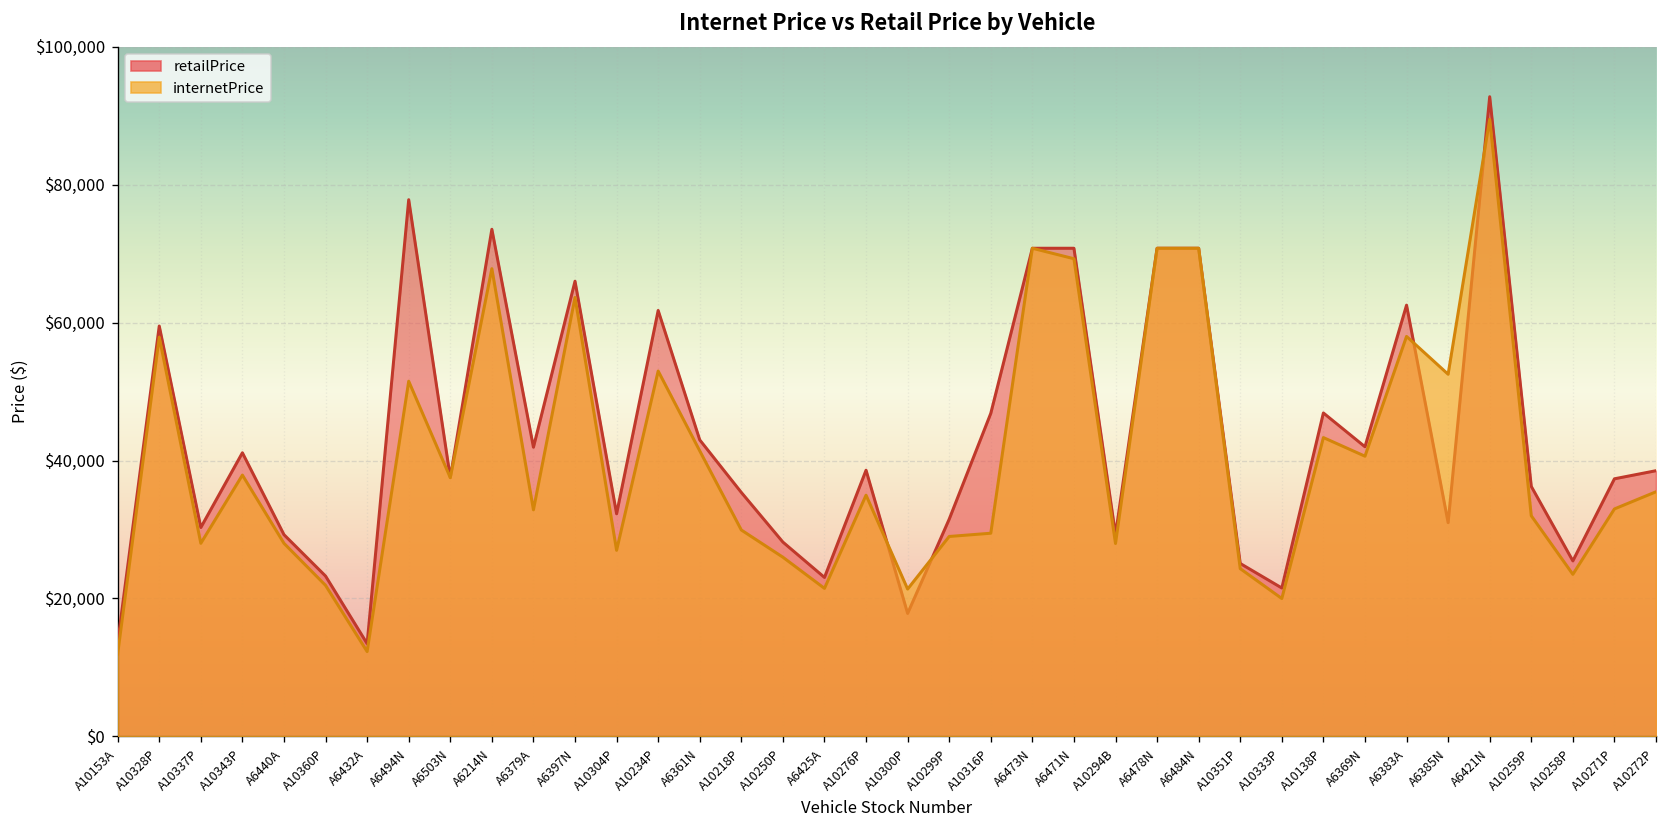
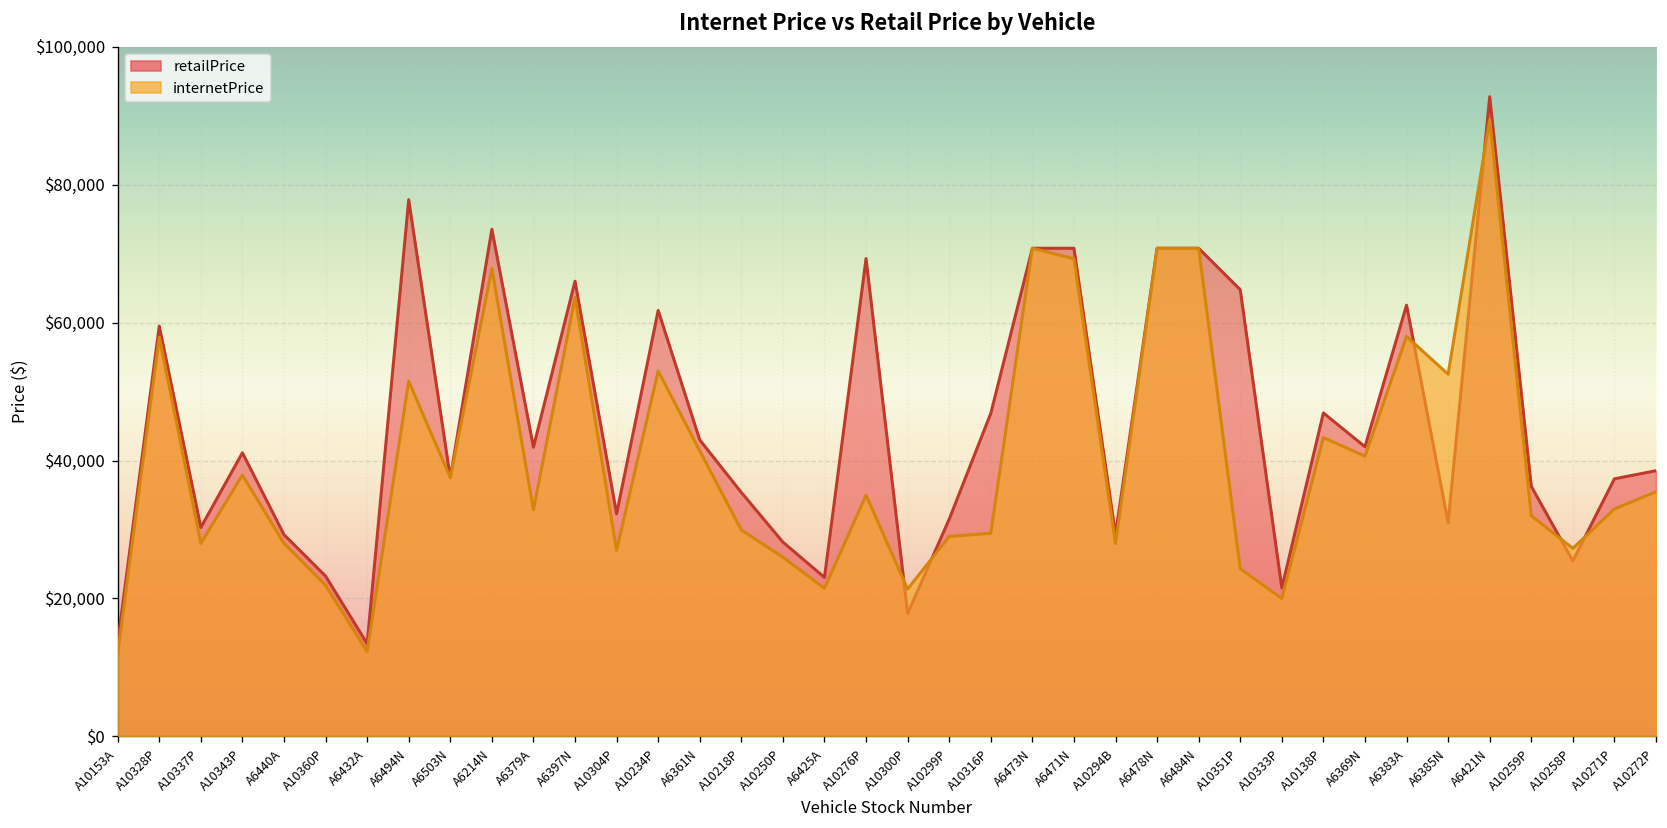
  {
    "retailPrice": {
      "A10153A": "$14,000",
      "A10328P": "$60,000",
      "A10337P": "$30,000",
      "A10343P": "$41,000",
      "A6440A": "$29,000",
      "A10360P": "$23,000",
      "A6432A": "$13,000",
      "A6494N": "$78,000",
      "A6214N": "$74,000",
      "A6379A": "$42,000",
      "A6397N": "$66,000",
      "A10304P": "$32,000",
      "A10234P": "$62,000",
      "A6361N": "$43,000",
      "A10218P": "$35,000",
      "A10250P": "$28,000",
      "A6425A": "$23,000",
-     "A10276P": "$39,000",
+     "A10276P": "$69,000",
      "A10300P": "$18,000",
      "A10299P": "$32,000",
      "A10316P": "$47,000",
      "A6471N": "$71,000",
      "A10294B": "$29,000",
-     "A10351P": "$25,000",
+     "A10351P": "$65,000",
      "A10333P": "$22,000",
      "A10138P": "$47,000",
      "A6369N": "$42,000",
      "A6383A": "$63,000",
      "A6385N": "$31,000",
      "A6421N": "$93,000",
      "A10259P": "$36,000",
      "A10258P": "$25,000",
      "A10271P": "$37,000",
      "A10272P": "$39,000"
    },
    "internetPrice": {
      "A10153A": "$12,000",
      "A10328P": "$58,000",
      "A10337P": "$28,000",
      "A10343P": "$38,000",
      "A6440A": "$28,000",
      "A10360P": "$22,000",
      "A6432A": "$12,000",
      "A6494N": "$52,000",
      "A6214N": "$68,000",
      "A6379A": "$33,000",
      "A6397N": "$64,000",
      "A10304P": "$27,000",
      "A10234P": "$53,000",
      "A6361N": "$41,000",
      "A10218P": "$30,000",
      "A10250P": "$26,000",
      "A6425A": "$21,000",
      "A10276P": "$35,000",
      "A10300P": "$21,000",
      "A10299P": "$29,000",
      "A10316P": "$29,000",
      "A6471N": "$69,000",
      "A10294B": "$28,000",
      "A10351P": "$24,000",
      "A10333P": "$20,000",
      "A10138P": "$43,000",
      "A6369N": "$41,000",
      "A6383A": "$58,000",
      "A6385N": "$53,000",
      "A6421N": "$89,000",
      "A10259P": "$32,000",
-     "A10258P": "$23,000",
+     "A10258P": "$27,000",
      "A10271P": "$33,000",
      "A10272P": "$35,000"
    }
  }
